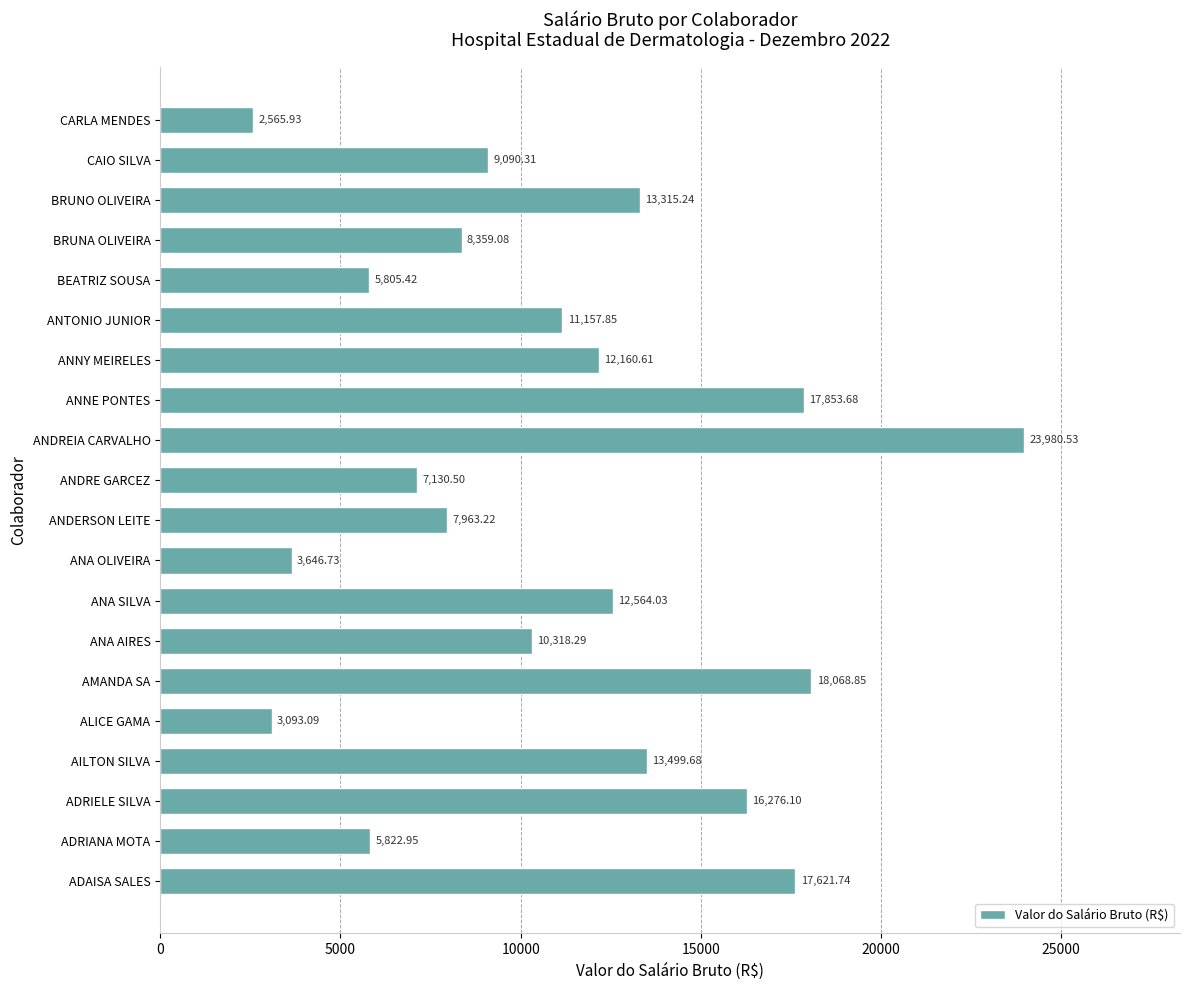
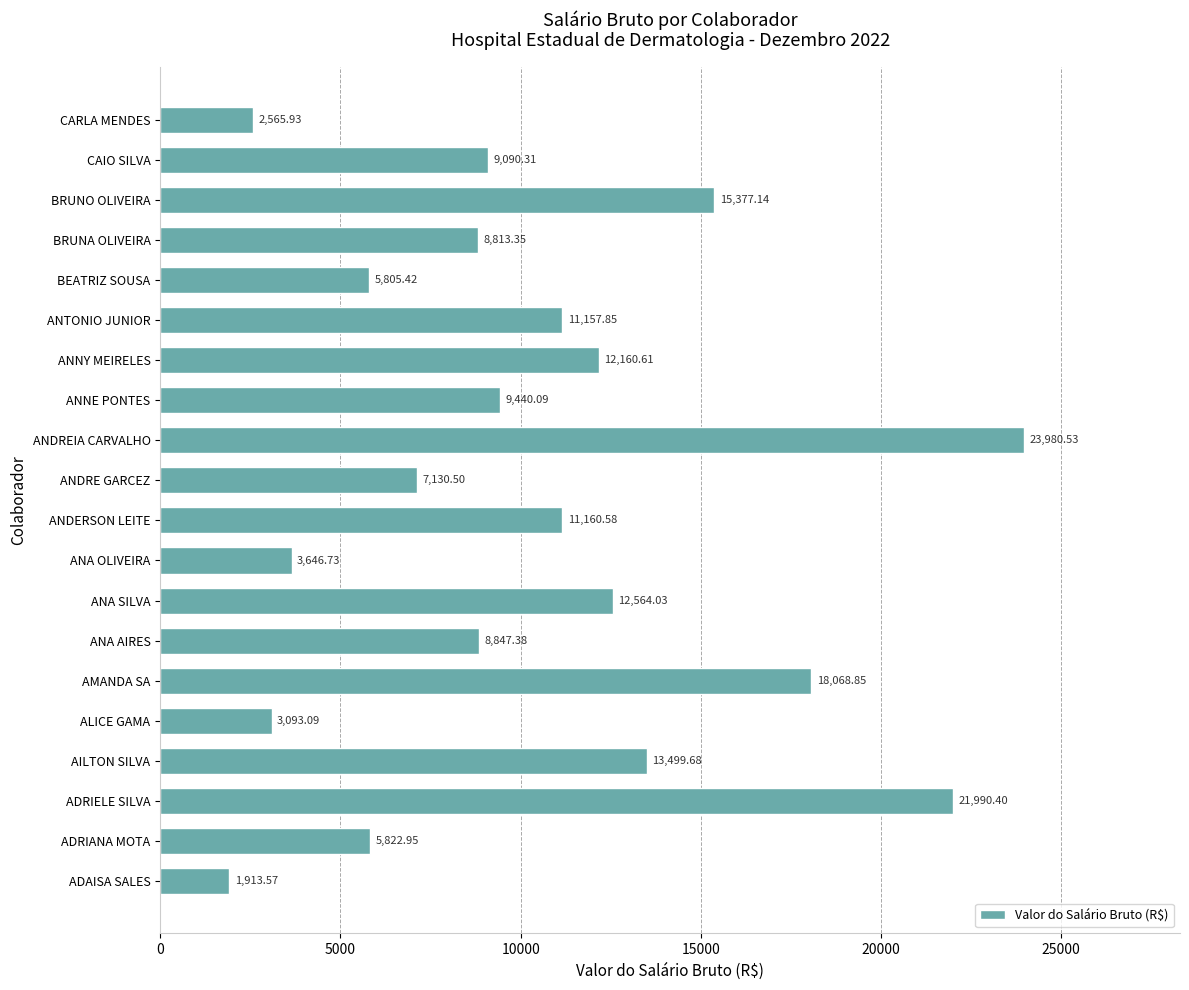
  {
    "CARLA MENDES": "2,565.93",
    "CAIO SILVA": "9,090.31",
-   "BRUNO OLIVEIRA": "13,315.24",
-   "BRUNA OLIVEIRA": "8,359.08",
+   "BRUNO OLIVEIRA": "15,377.14",
+   "BRUNA OLIVEIRA": "8,813.35",
    "BEATRIZ SOUSA": "5,805.42",
    "ANTONIO JUNIOR": "11,157.85",
    "ANNY MEIRELES": "12,160.61",
-   "ANNE PONTES": "17,853.68",
+   "ANNE PONTES": "9,440.09",
    "ANDREIA CARVALHO": "23,980.53",
    "ANDRE GARCEZ": "7,130.50",
-   "ANDERSON LEITE": "7,963.22",
+   "ANDERSON LEITE": "11,160.58",
    "ANA OLIVEIRA": "3,646.73",
    "ANA SILVA": "12,564.03",
-   "ANA AIRES": "10,318.29",
+   "ANA AIRES": "8,847.38",
    "AMANDA SA": "18,068.85",
    "ALICE GAMA": "3,093.09",
    "AILTON SILVA": "13,499.68",
-   "ADRIELE SILVA": "16,276.10",
+   "ADRIELE SILVA": "21,990.40",
    "ADRIANA MOTA": "5,822.95",
-   "ADAISA SALES": "17,621.74"
+   "ADAISA SALES": "1,913.57"
  }
